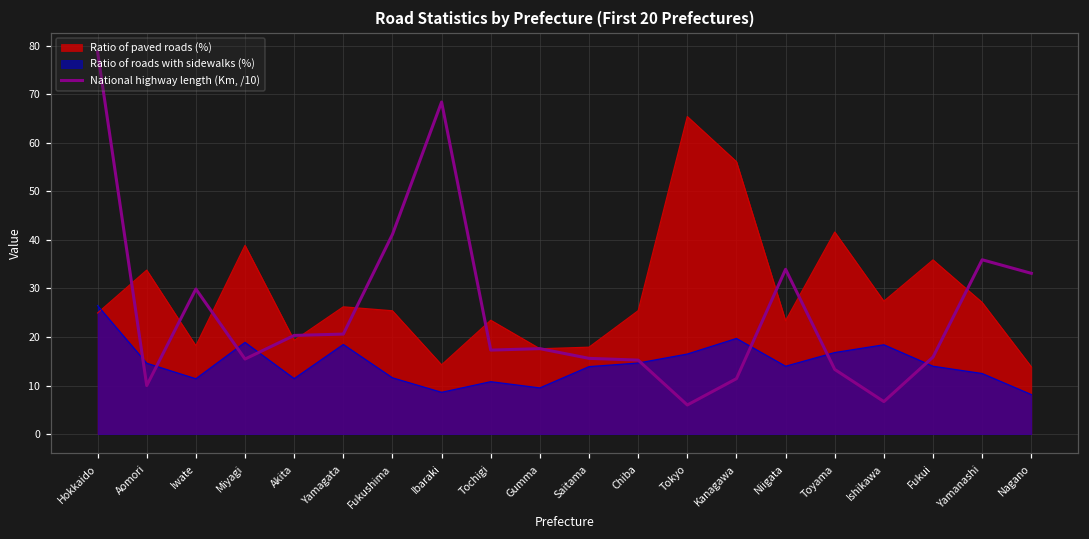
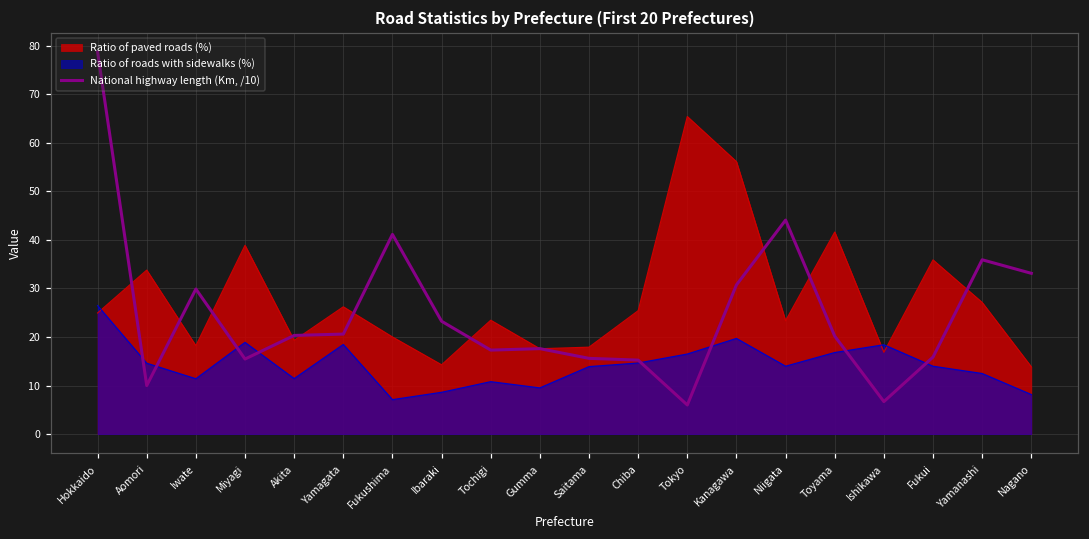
  {
    "Ratio of paved roads (%)": {
      "Hokkaido": 25,
      "Aomori": 34,
      "Iwate": 18,
      "Miyagi": 39,
      "Akita": 19,
      "Yamagata": 26,
-     "Fukushima": 25,
+     "Fukushima": 20,
      "Ibaraki": 14,
      "Tochigi": 23,
      "Saitama": 18,
      "Chiba": 25,
      "Tokyo": 65,
      "Kanagawa": 56,
      "Niigata": 23,
      "Toyama": 42,
-     "Ishikawa": 27,
+     "Ishikawa": 17,
      "Fukui": 36,
      "Yamanashi": 27,
      "Nagano": 14
    },
    "Ratio of roads with sidewalks (%)": {
      "Hokkaido": 26,
      "Aomori": 15,
      "Iwate": 11,
      "Miyagi": 19,
      "Akita": 11,
      "Yamagata": 18,
-     "Fukushima": 12,
+     "Fukushima": 7,
      "Ibaraki": 9,
      "Tochigi": 11,
      "Gumma": 10,
      "Saitama": 14,
      "Chiba": 15,
      "Tokyo": 16,
      "Kanagawa": 20,
      "Niigata": 14,
      "Toyama": 17,
      "Ishikawa": 18,
      "Fukui": 14,
      "Yamanashi": 12,
      "Nagano": 8
    },
    "National highway length (Km, /10)": {
      "Aomori": 10,
      "Iwate": 30,
      "Miyagi": 15,
      "Akita": 20,
      "Yamagata": 21,
      "Fukushima": 41,
-     "Ibaraki": 68,
+     "Ibaraki": 23,
      "Tochigi": 17,
      "Saitama": 16,
      "Chiba": 15,
      "Tokyo": 6,
-     "Kanagawa": 11,
-     "Niigata": 34,
-     "Toyama": 13,
+     "Kanagawa": 31,
+     "Niigata": 44,
+     "Toyama": 20,
      "Ishikawa": 7,
      "Fukui": 16,
      "Yamanashi": 36,
      "Nagano": 33
    }
  }
